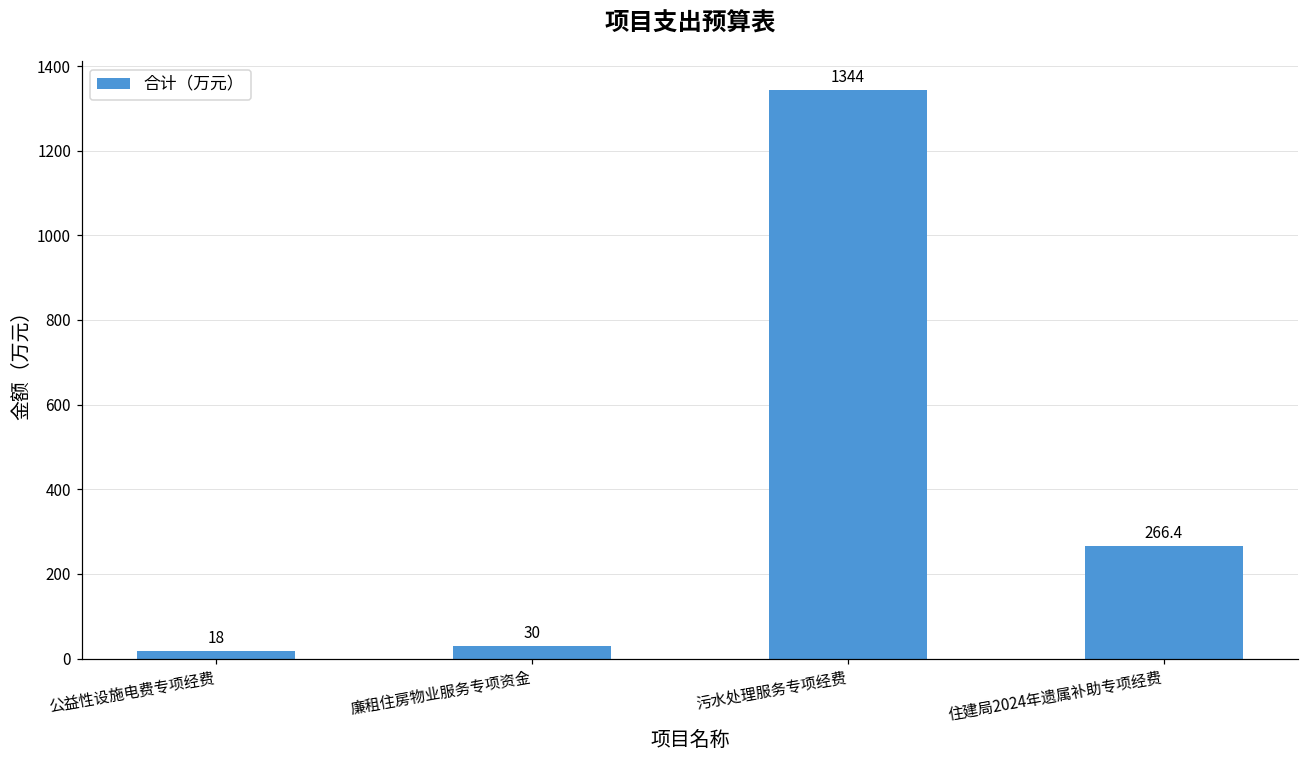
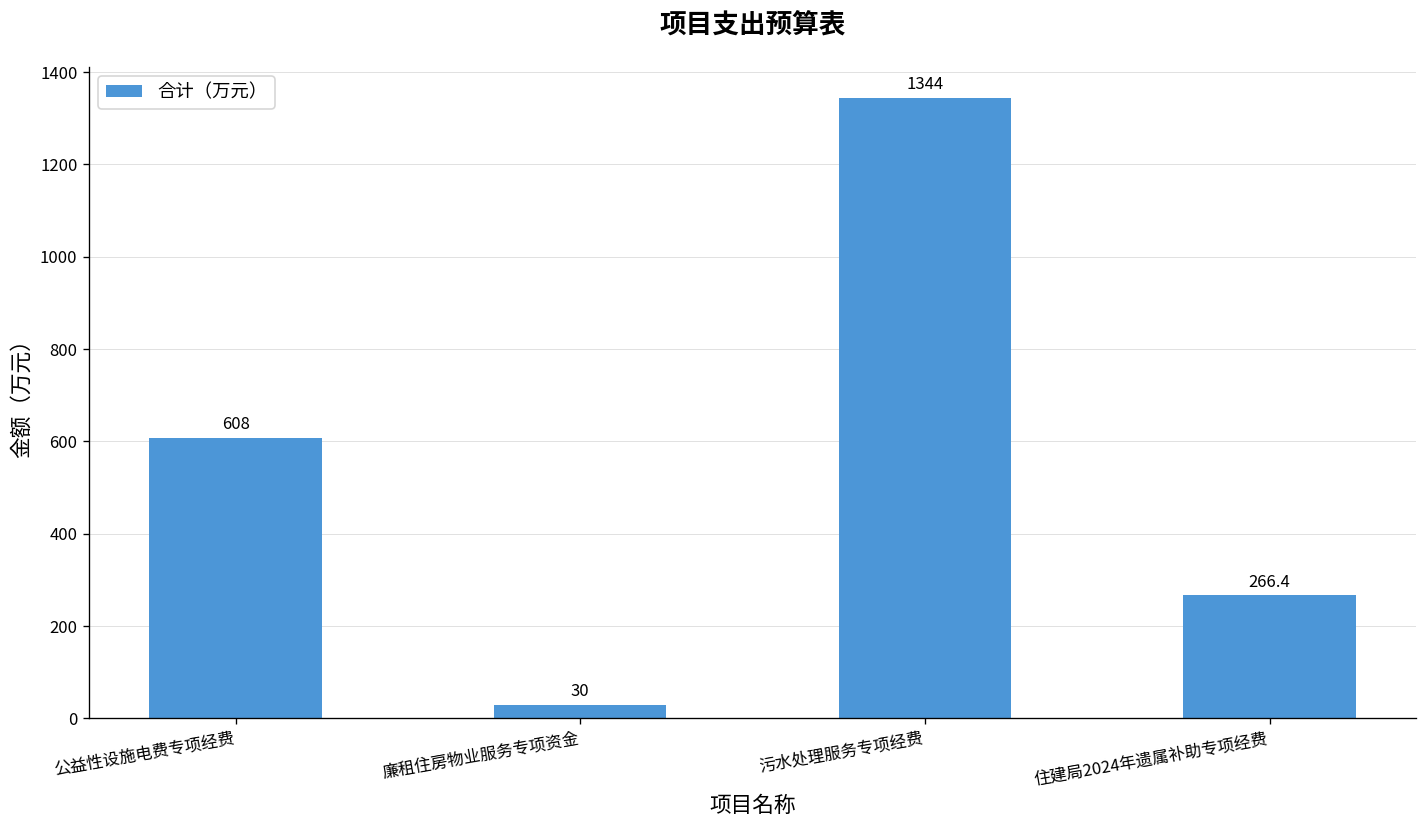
  {
-   "公益性设施电费专项经费": 18,
+   "公益性设施电费专项经费": 608,
    "廉租住房物业服务专项资金": 30,
    "污水处理服务专项经费": 1344,
    "住建局2024年遗属补助专项经费": 266.4
  }
